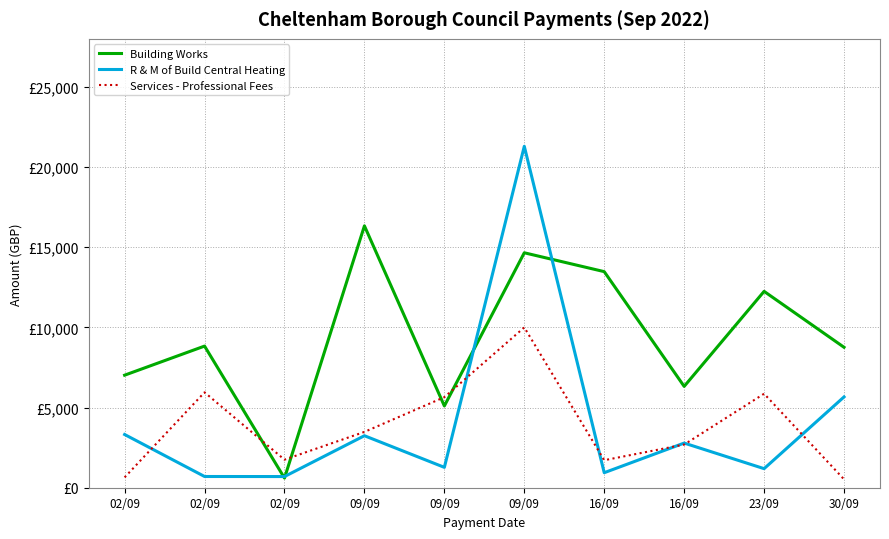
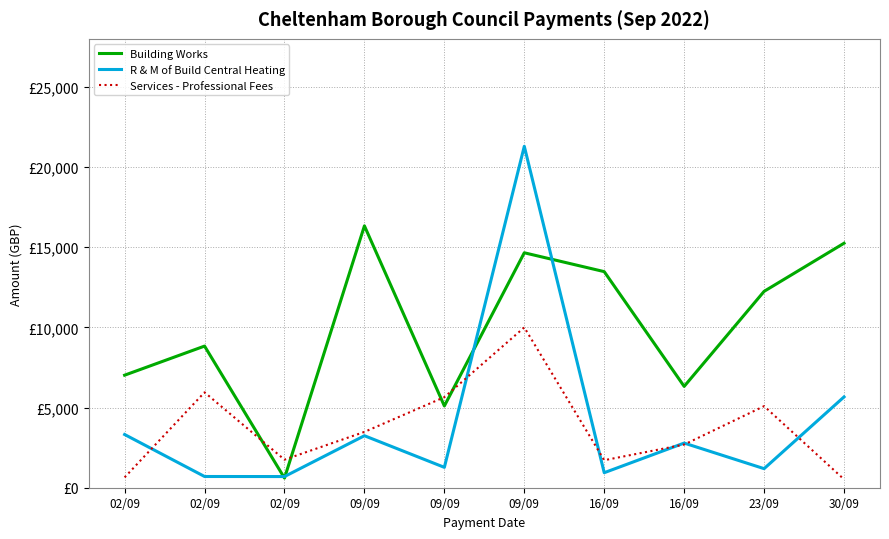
  {
    "Building Works": {
      "23/09": "£12,200",
-     "30/09": "£8,800"
+     "30/09": "£15,300"
    },
    "R & M of Build Central Heating": {
      "23/09": "£1,200",
      "30/09": "£5,700"
    },
    "Services - Professional Fees": {
-     "23/09": "£5,900",
+     "23/09": "£5,100",
      "30/09": "£500"
    }
  }
